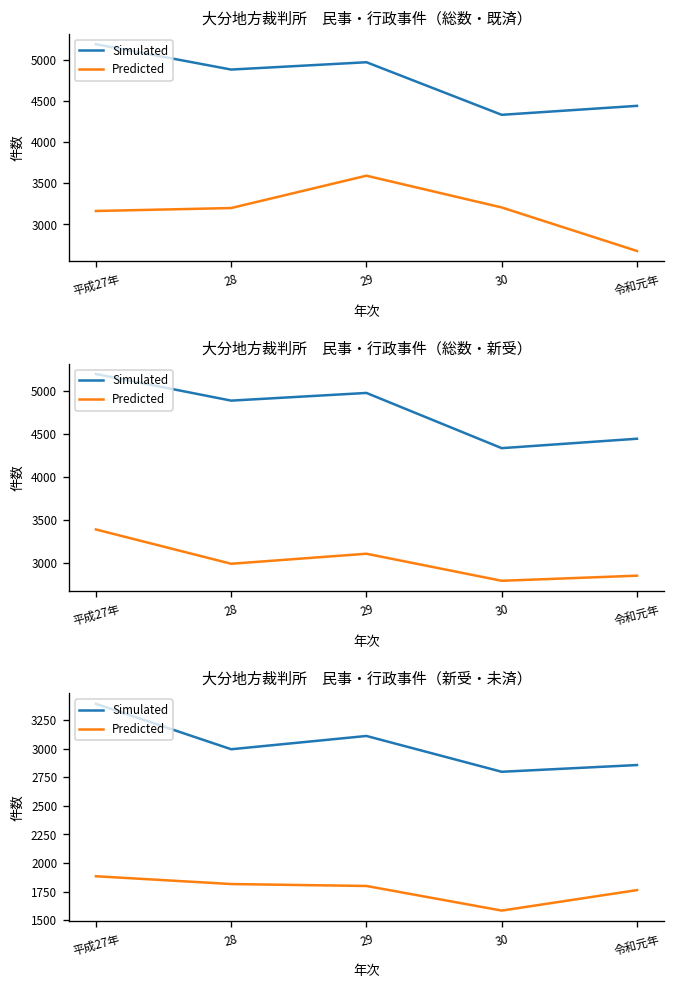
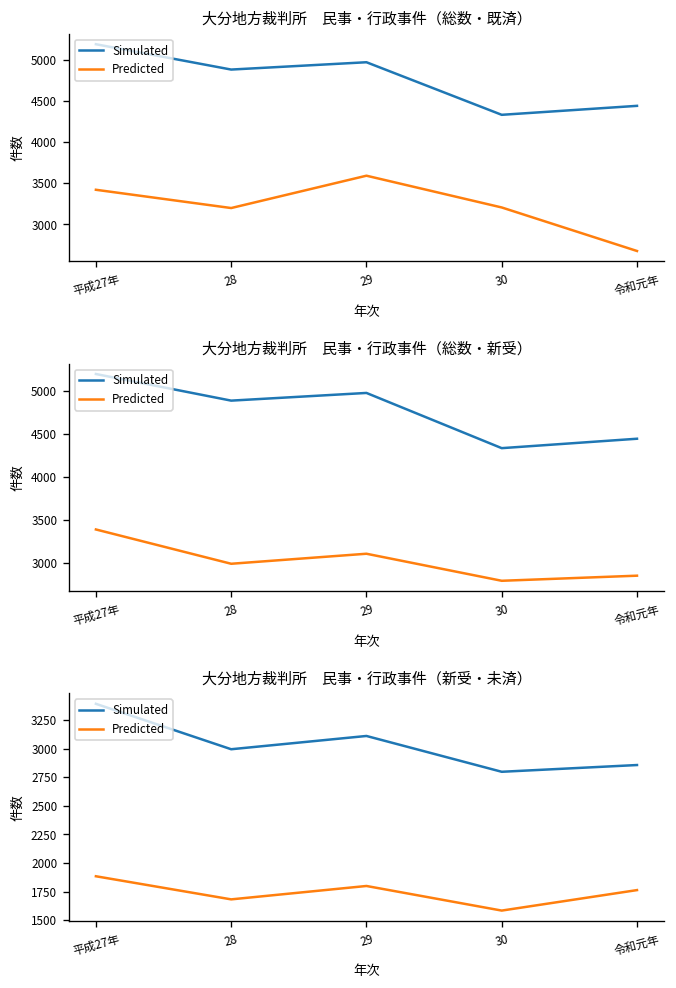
  {
    "大分地方裁判所 民事・行政事件（総数・既済）": {
      "Simulated": {
        "28": 4900,
        "29": 5000,
        "30": 4300,
        "令和元年": 4400
      },
      "Predicted": {
-       "平成27年": 3200,
+       "平成27年": 3400,
        "28": 3200,
        "29": 3600,
        "30": 3200,
        "令和元年": 2700
      }
    },
    "大分地方裁判所 民事・行政事件（総数・新受）": {
      "Simulated": {
        "28": 4900,
        "29": 5000,
        "30": 4300,
        "令和元年": 4400
      },
      "Predicted": {
        "平成27年": 3400,
        "28": 3000,
        "29": 3100,
        "30": 2800,
        "令和元年": 2900
      }
    },
    "大分地方裁判所 民事・行政事件（新受・未済）": {
      "Simulated": {
        "28": 3000,
        "29": 3100,
        "30": 2800,
        "令和元年": 2900
      },
      "Predicted": {
        "平成27年": 1900,
-       "28": 1800,
+       "28": 1700,
        "29": 1800,
        "30": 1600,
        "令和元年": 1800
      }
    }
  }
